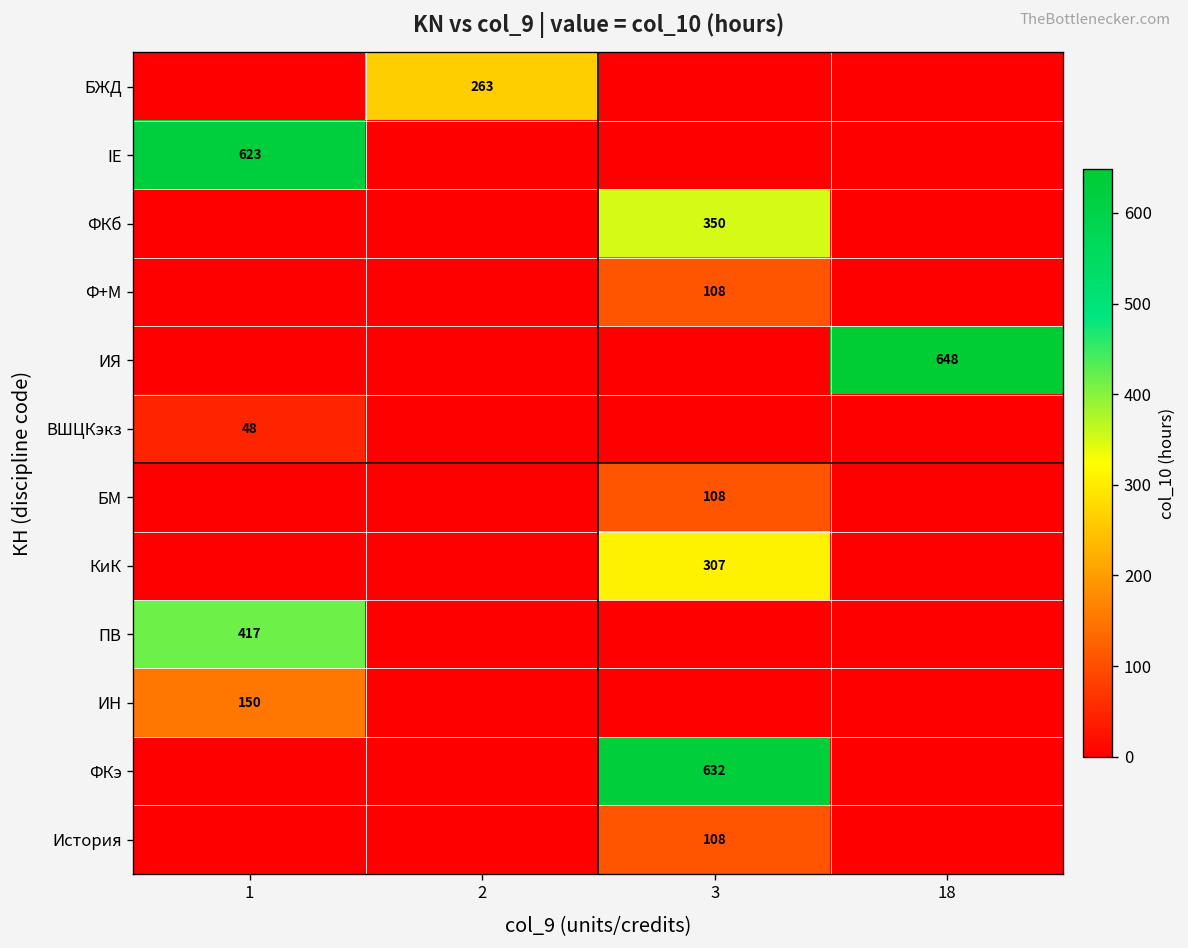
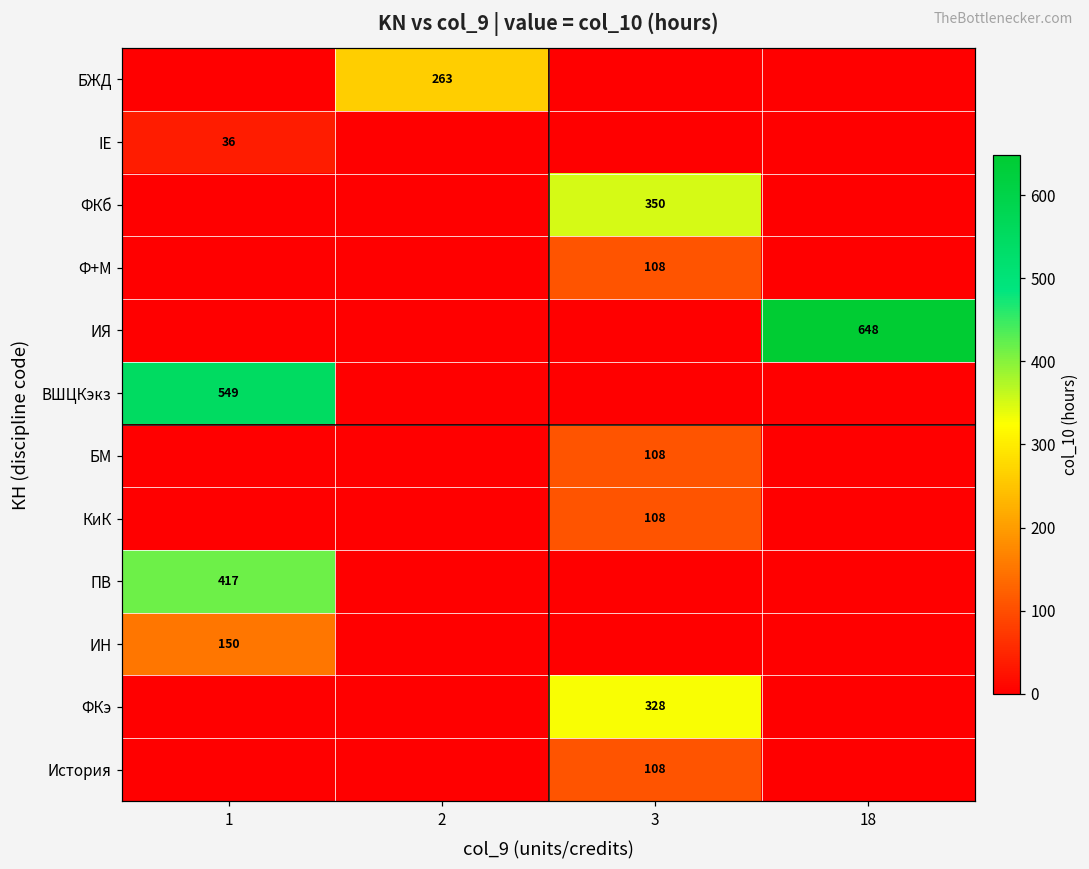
  {
    "БЖД": {
      "2": 263
    },
    "IE": {
-     "1": 623
+     "1": 36
    },
    "ФКб": {
      "3": 350
    },
    "Ф+М": {
      "3": 108
    },
    "ИЯ": {
      "18": 648
    },
    "ВШЦКэкз": {
-     "1": 48
+     "1": 549
    },
    "БМ": {
      "3": 108
    },
    "КиК": {
-     "3": 307
+     "3": 108
    },
    "ПВ": {
      "1": 417
    },
    "ИН": {
      "1": 150
    },
    "ФКэ": {
-     "3": 632
+     "3": 328
    },
    "История": {
      "3": 108
    }
  }
